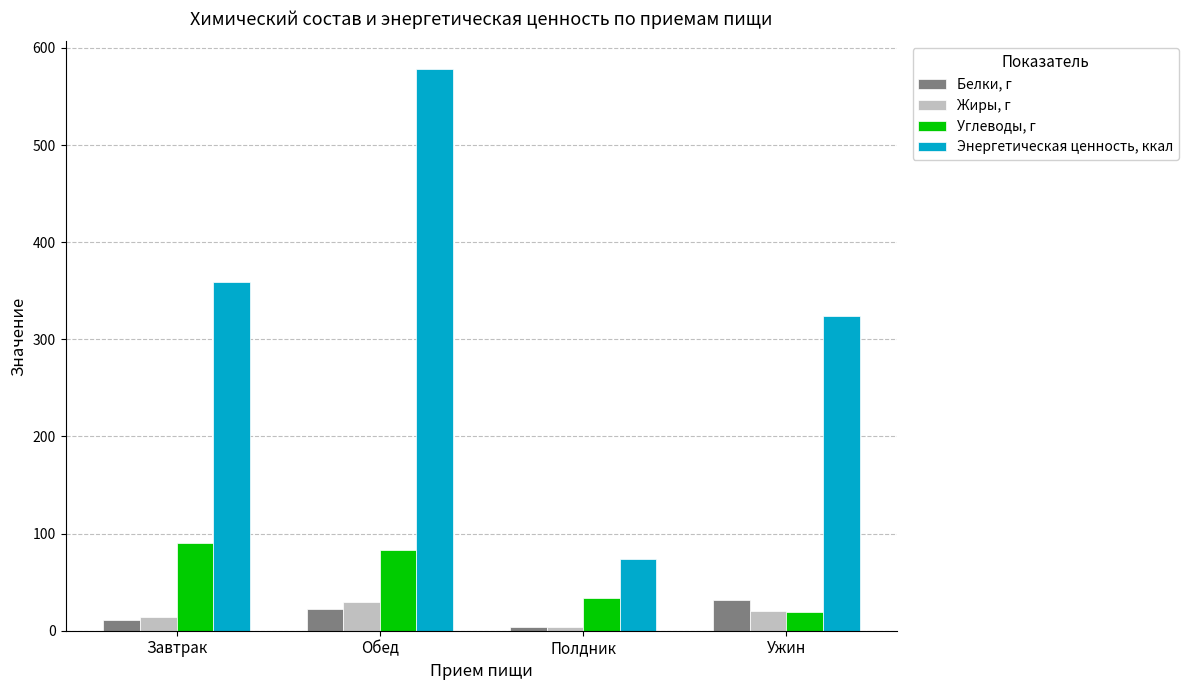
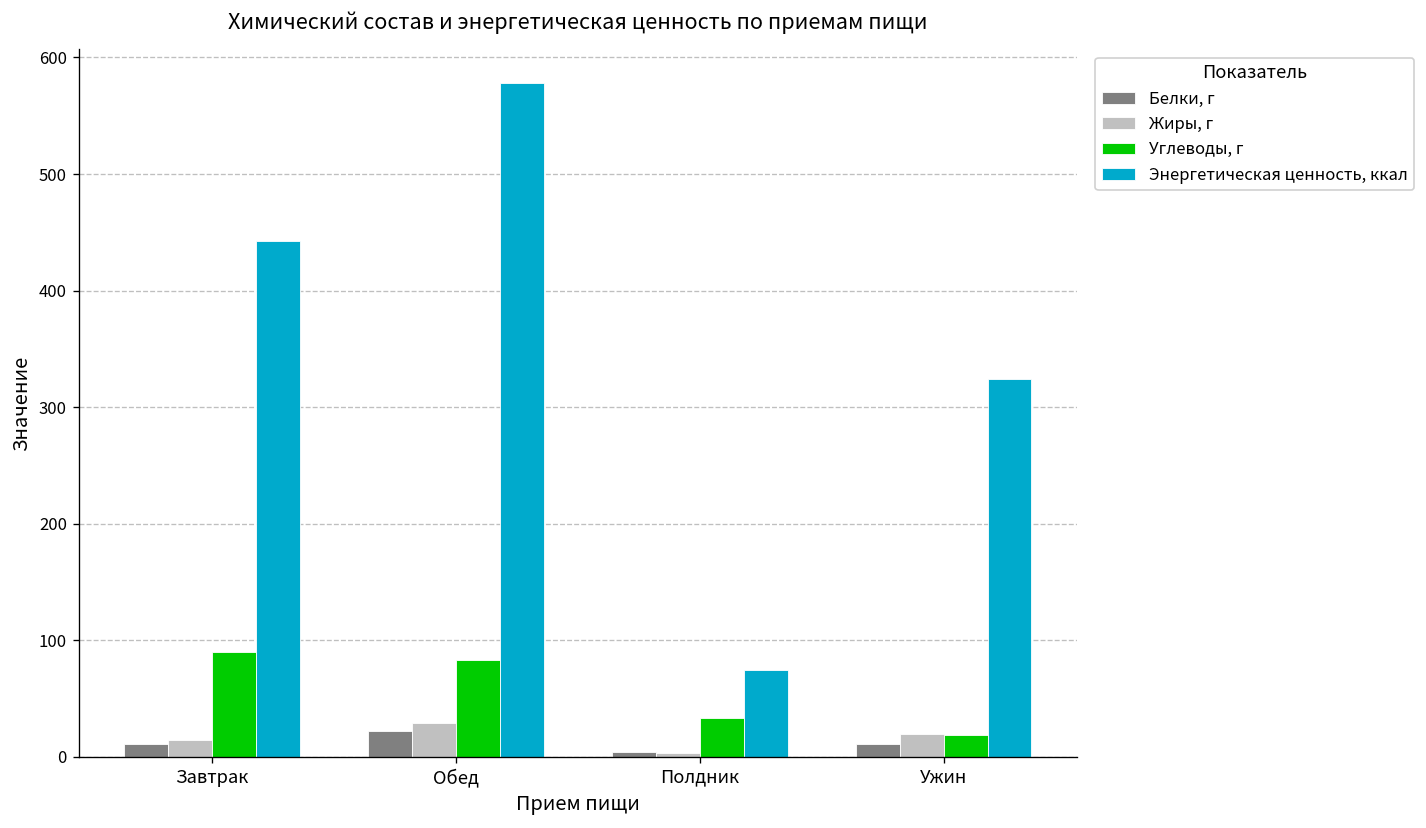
  {
    "Белки, г": {
      "Завтрак": 10,
      "Обед": 20,
      "Полдник": 0,
-     "Ужин": 30
+     "Ужин": 10
    },
    "Жиры, г": {
      "Завтрак": 10,
      "Обед": 30,
      "Полдник": 0,
      "Ужин": 20
    },
    "Углеводы, г": {
      "Завтрак": 90,
      "Обед": 80,
      "Полдник": 30,
      "Ужин": 20
    },
    "Энергетическая ценность, ккал": {
-     "Завтрак": 360,
+     "Завтрак": 440,
      "Обед": 580,
      "Полдник": 70,
      "Ужин": 320
    }
  }
